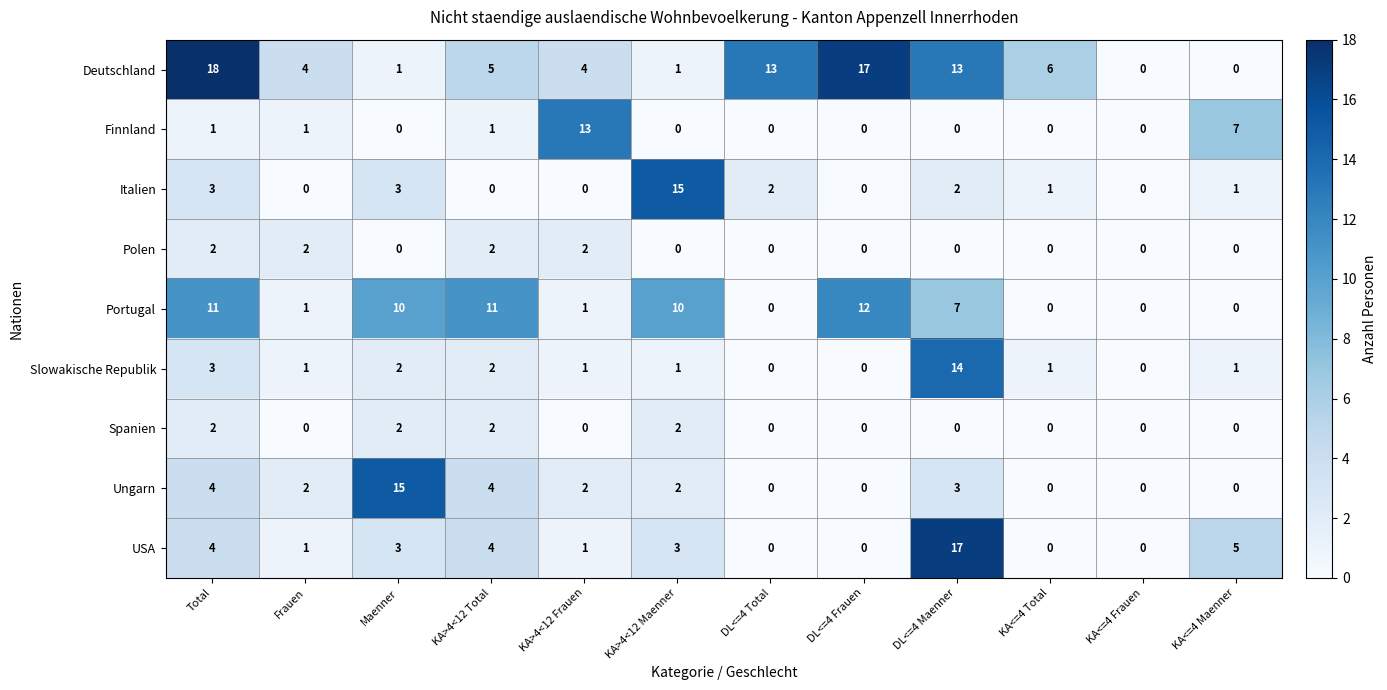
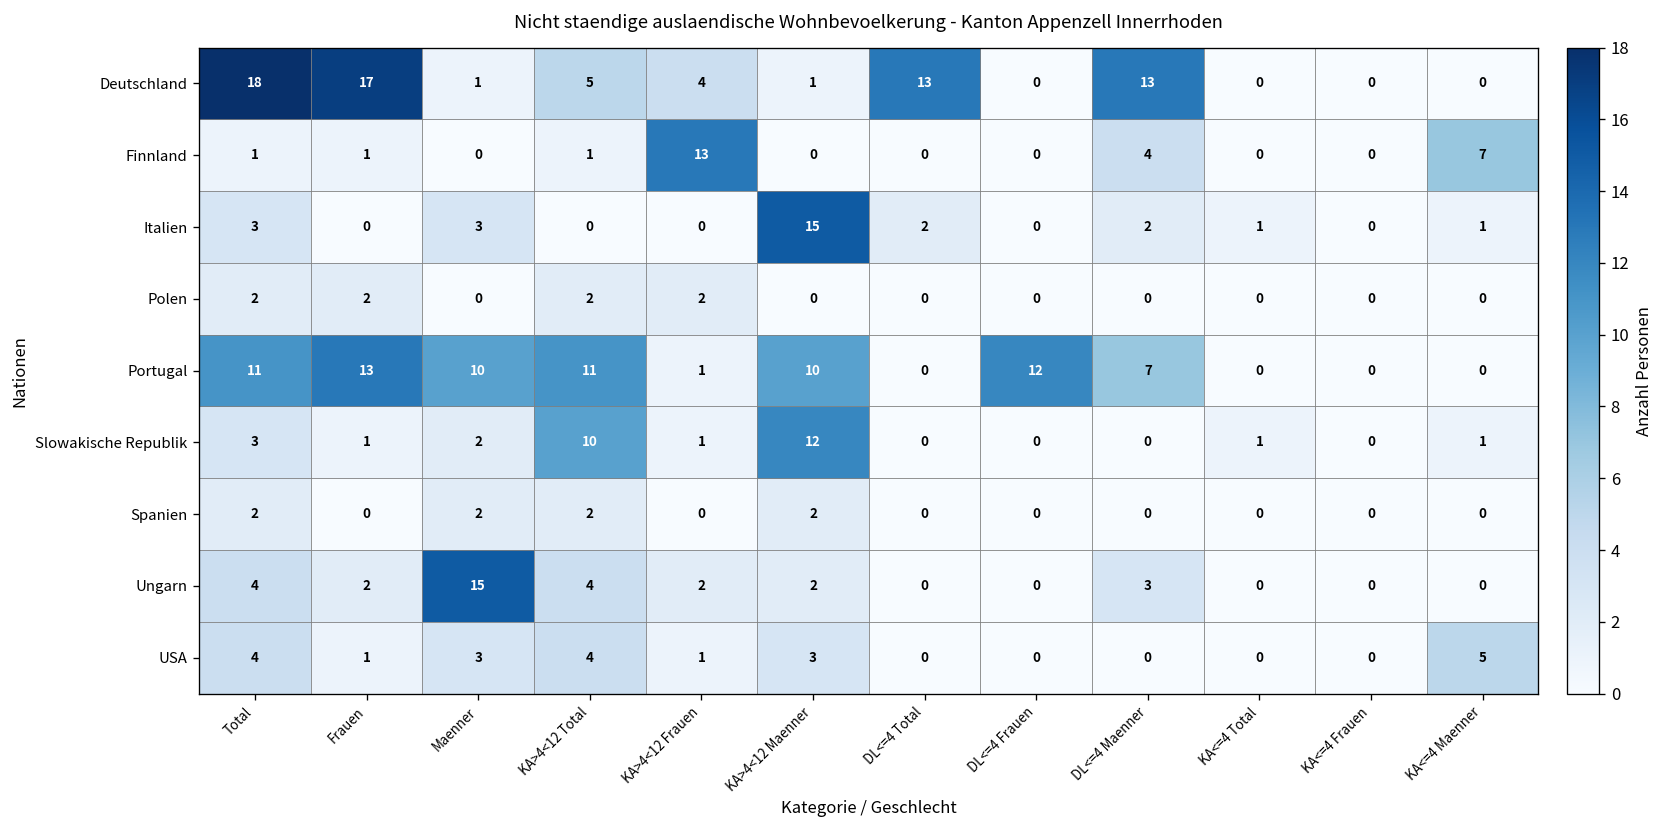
  {
    "Deutschland": {
      "Total": 18,
-     "Frauen": 4,
+     "Frauen": 17,
      "Maenner": 1,
      "KA>4<12 Total": 5,
      "KA>4<12 Frauen": 4,
      "KA>4<12 Maenner": 1,
      "DL<=4 Total": 13,
-     "DL<=4 Frauen": 17,
+     "DL<=4 Frauen": 0,
      "DL<=4 Maenner": 13,
-     "KA<=4 Total": 6,
+     "KA<=4 Total": 0,
      "KA<=4 Frauen": 0,
      "KA<=4 Maenner": 0
    },
    "Finnland": {
      "Total": 1,
      "Frauen": 1,
      "Maenner": 0,
      "KA>4<12 Total": 1,
      "KA>4<12 Frauen": 13,
      "KA>4<12 Maenner": 0,
      "DL<=4 Total": 0,
      "DL<=4 Frauen": 0,
-     "DL<=4 Maenner": 0,
+     "DL<=4 Maenner": 4,
      "KA<=4 Total": 0,
      "KA<=4 Frauen": 0,
      "KA<=4 Maenner": 7
    },
    "Italien": {
      "Total": 3,
      "Frauen": 0,
      "Maenner": 3,
      "KA>4<12 Total": 0,
      "KA>4<12 Frauen": 0,
      "KA>4<12 Maenner": 15,
      "DL<=4 Total": 2,
      "DL<=4 Frauen": 0,
      "DL<=4 Maenner": 2,
      "KA<=4 Total": 1,
      "KA<=4 Frauen": 0,
      "KA<=4 Maenner": 1
    },
    "Polen": {
      "Total": 2,
      "Frauen": 2,
      "Maenner": 0,
      "KA>4<12 Total": 2,
      "KA>4<12 Frauen": 2,
      "KA>4<12 Maenner": 0,
      "DL<=4 Total": 0,
      "DL<=4 Frauen": 0,
      "DL<=4 Maenner": 0,
      "KA<=4 Total": 0,
      "KA<=4 Frauen": 0,
      "KA<=4 Maenner": 0
    },
    "Portugal": {
      "Total": 11,
-     "Frauen": 1,
+     "Frauen": 13,
      "Maenner": 10,
      "KA>4<12 Total": 11,
      "KA>4<12 Frauen": 1,
      "KA>4<12 Maenner": 10,
      "DL<=4 Total": 0,
      "DL<=4 Frauen": 12,
      "DL<=4 Maenner": 7,
      "KA<=4 Total": 0,
      "KA<=4 Frauen": 0,
      "KA<=4 Maenner": 0
    },
    "Slowakische Republik": {
      "Total": 3,
      "Frauen": 1,
      "Maenner": 2,
-     "KA>4<12 Total": 2,
+     "KA>4<12 Total": 10,
      "KA>4<12 Frauen": 1,
-     "KA>4<12 Maenner": 1,
+     "KA>4<12 Maenner": 12,
      "DL<=4 Total": 0,
      "DL<=4 Frauen": 0,
-     "DL<=4 Maenner": 14,
+     "DL<=4 Maenner": 0,
      "KA<=4 Total": 1,
      "KA<=4 Frauen": 0,
      "KA<=4 Maenner": 1
    },
    "Spanien": {
      "Total": 2,
      "Frauen": 0,
      "Maenner": 2,
      "KA>4<12 Total": 2,
      "KA>4<12 Frauen": 0,
      "KA>4<12 Maenner": 2,
      "DL<=4 Total": 0,
      "DL<=4 Frauen": 0,
      "DL<=4 Maenner": 0,
      "KA<=4 Total": 0,
      "KA<=4 Frauen": 0,
      "KA<=4 Maenner": 0
    },
    "Ungarn": {
      "Total": 4,
      "Frauen": 2,
      "Maenner": 15,
      "KA>4<12 Total": 4,
      "KA>4<12 Frauen": 2,
      "KA>4<12 Maenner": 2,
      "DL<=4 Total": 0,
      "DL<=4 Frauen": 0,
      "DL<=4 Maenner": 3,
      "KA<=4 Total": 0,
      "KA<=4 Frauen": 0,
      "KA<=4 Maenner": 0
    },
    "USA": {
      "Total": 4,
      "Frauen": 1,
      "Maenner": 3,
      "KA>4<12 Total": 4,
      "KA>4<12 Frauen": 1,
      "KA>4<12 Maenner": 3,
      "DL<=4 Total": 0,
      "DL<=4 Frauen": 0,
-     "DL<=4 Maenner": 17,
+     "DL<=4 Maenner": 0,
      "KA<=4 Total": 0,
      "KA<=4 Frauen": 0,
      "KA<=4 Maenner": 5
    }
  }
